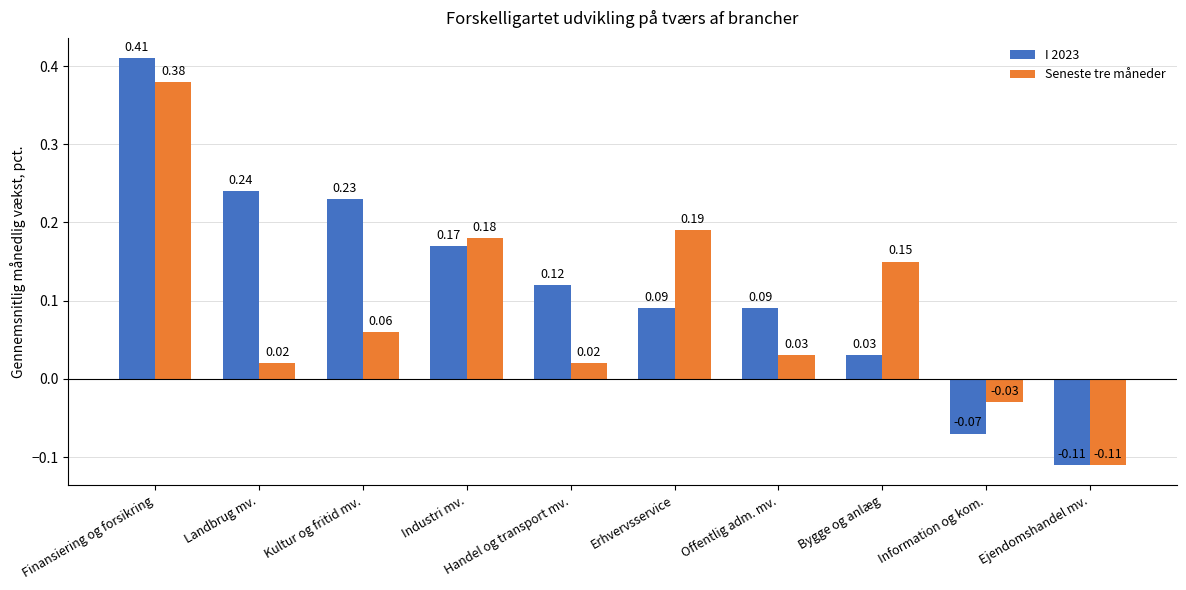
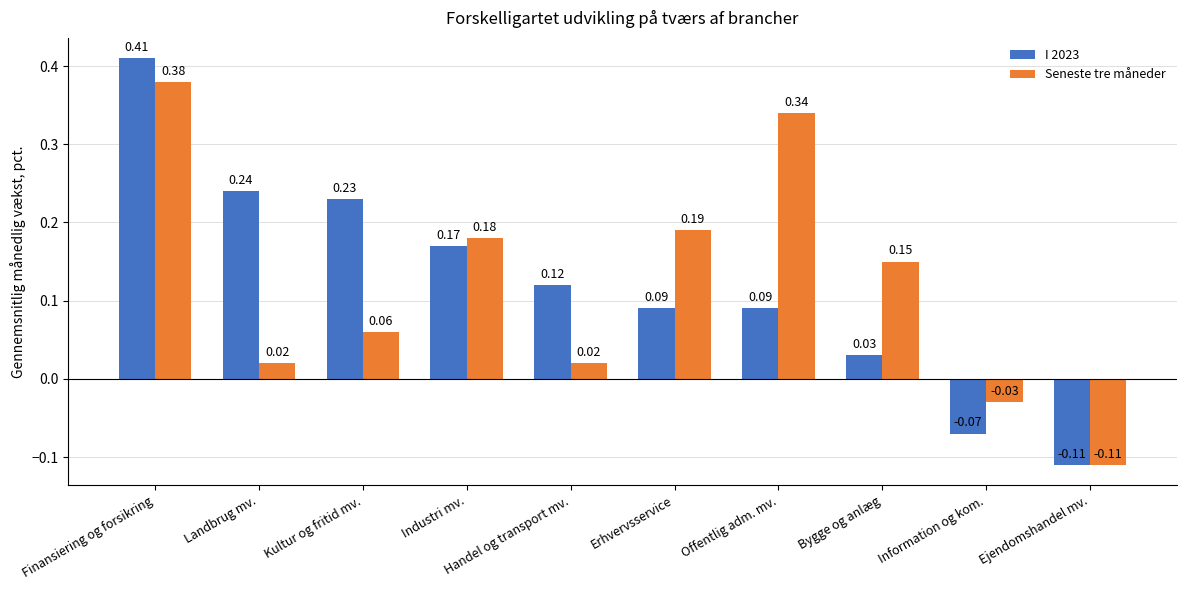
  {
    "I 2023": {
      "Finansiering og forsikring": 0.41,
      "Landbrug mv.": 0.24,
      "Kultur og fritid mv.": 0.23,
      "Industri mv.": 0.17,
      "Handel og transport mv.": 0.12,
      "Erhvervsservice": 0.09,
      "Offentlig adm. mv.": 0.09,
      "Bygge og anlæg": 0.03,
      "Information og kom.": -0.07,
      "Ejendomshandel mv.": -0.11
    },
    "Seneste tre måneder": {
      "Finansiering og forsikring": 0.38,
      "Landbrug mv.": 0.02,
      "Kultur og fritid mv.": 0.06,
      "Industri mv.": 0.18,
      "Handel og transport mv.": 0.02,
      "Erhvervsservice": 0.19,
-     "Offentlig adm. mv.": 0.03,
+     "Offentlig adm. mv.": 0.34,
      "Bygge og anlæg": 0.15,
      "Information og kom.": -0.03,
      "Ejendomshandel mv.": -0.11
    }
  }
